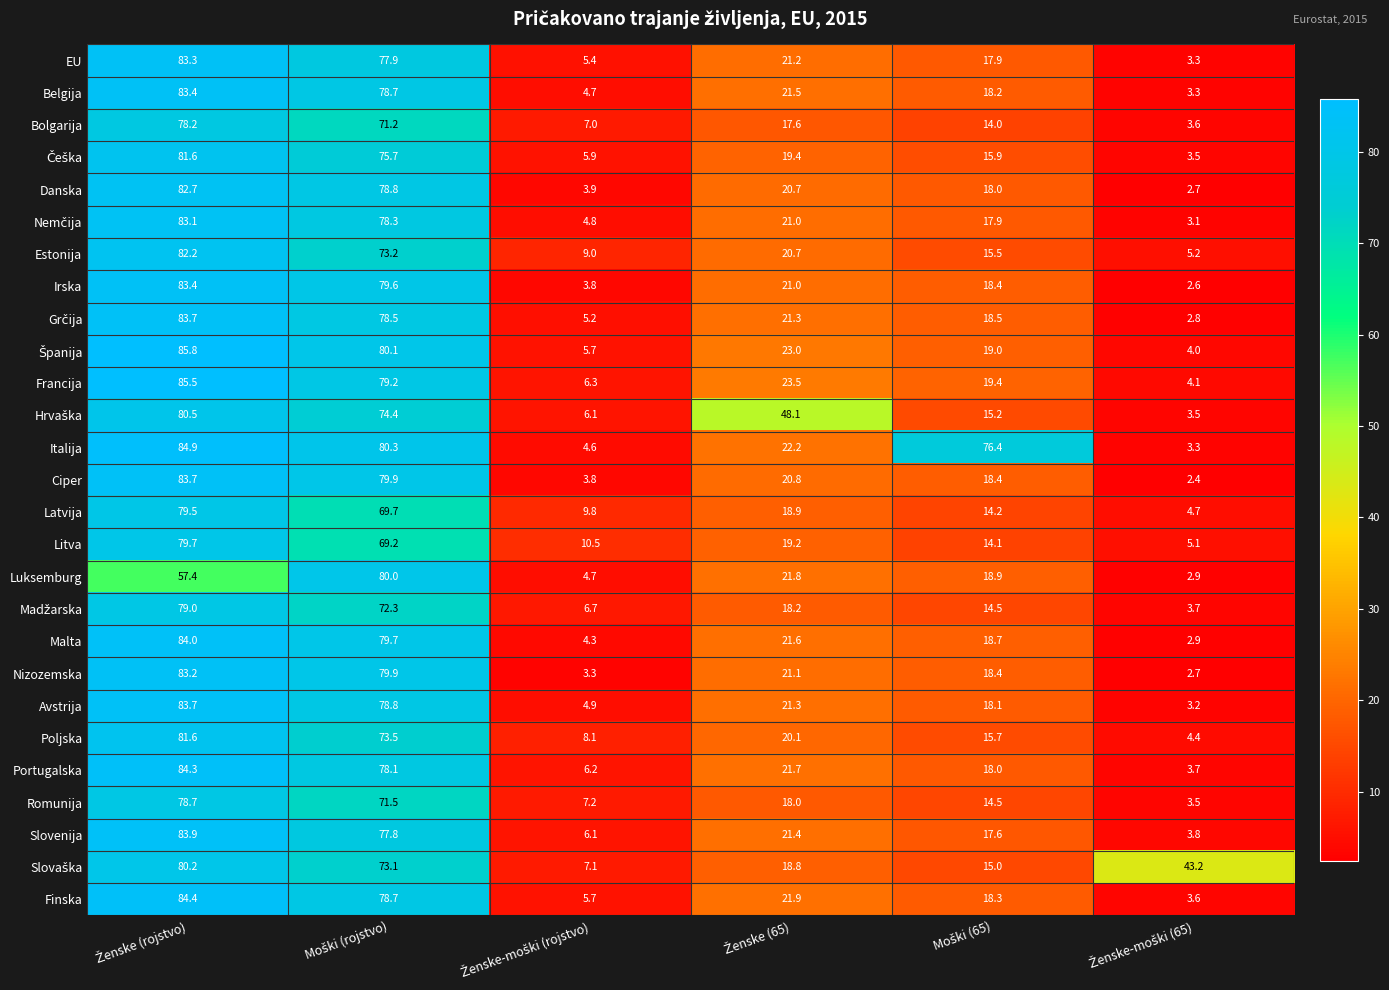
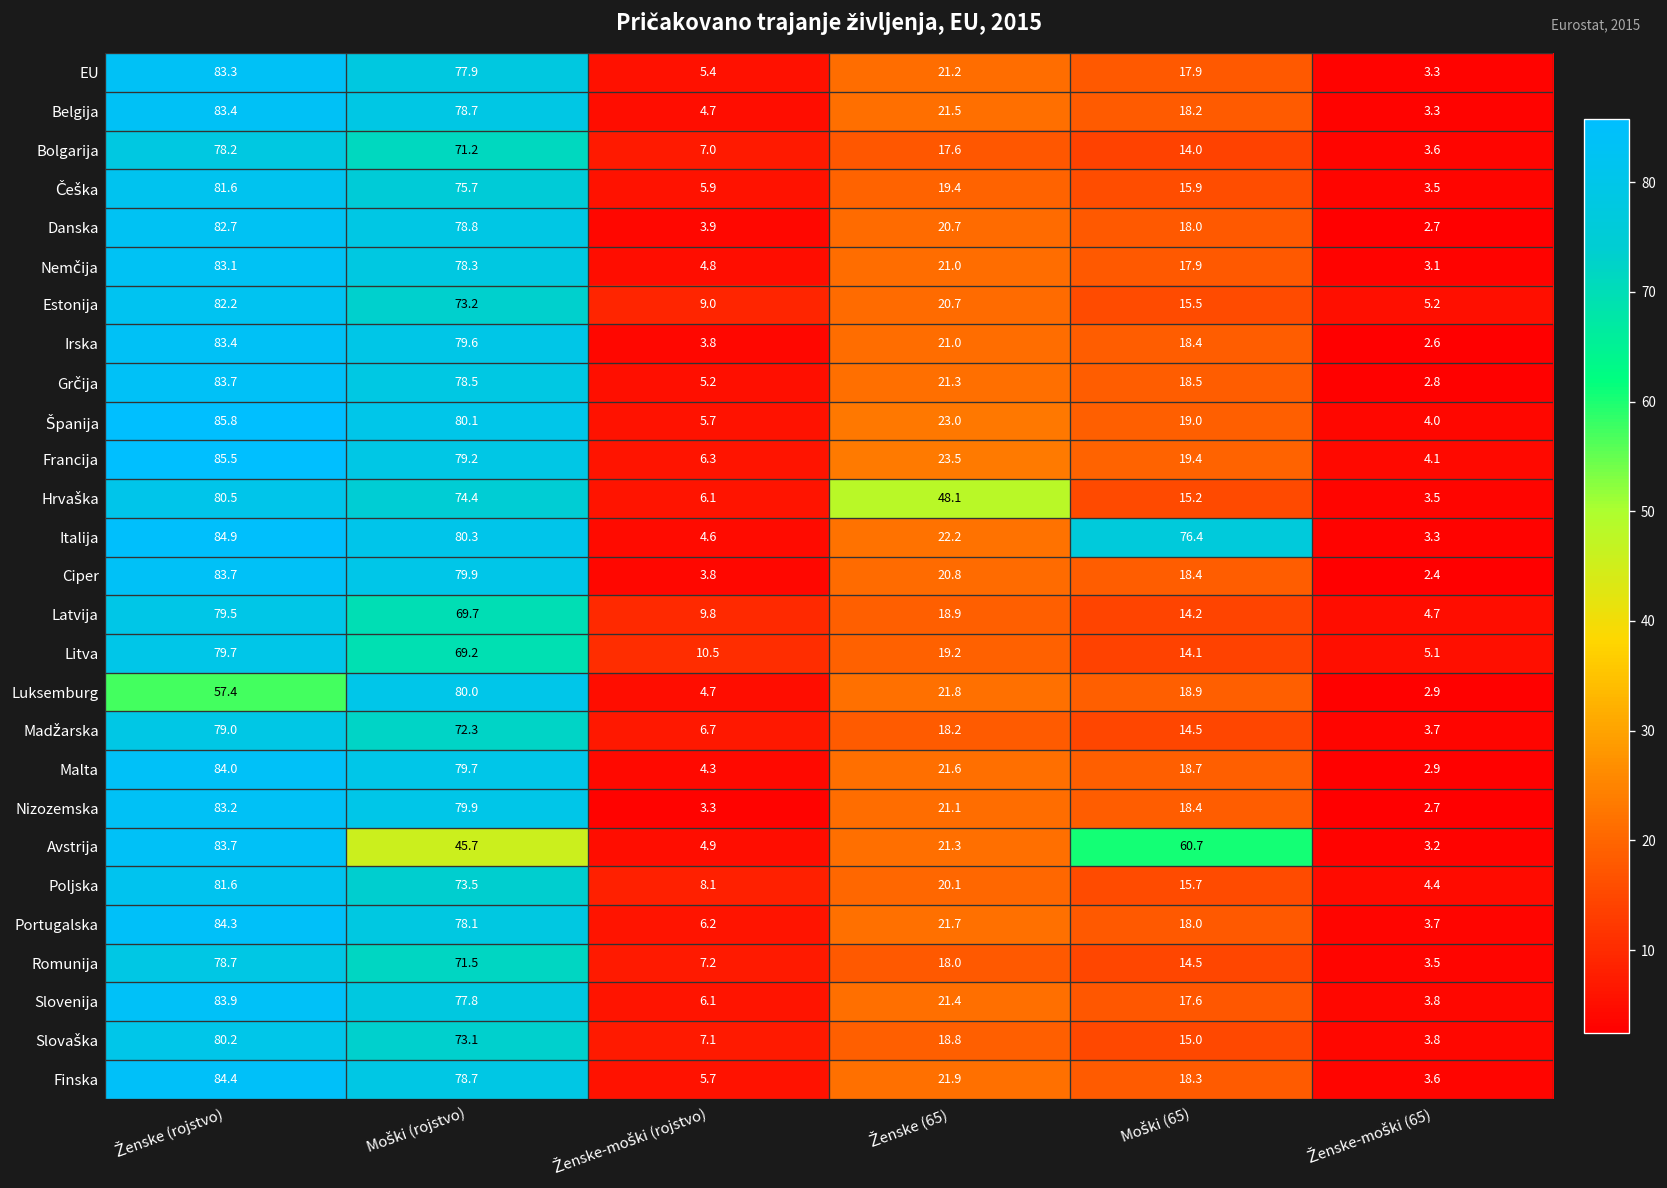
  {
    "EU": {
      "Ženske (rojstvo)": 83.3,
      "Moški (rojstvo)": 77.9,
      "Ženske-moški (rojstvo)": 5.4,
      "Ženske (65)": 21.2,
      "Moški (65)": 17.9,
      "Ženske-moški (65)": 3.3
    },
    "Belgija": {
      "Ženske (rojstvo)": 83.4,
      "Moški (rojstvo)": 78.7,
      "Ženske-moški (rojstvo)": 4.7,
      "Ženske (65)": 21.5,
      "Moški (65)": 18.2,
      "Ženske-moški (65)": 3.3
    },
    "Bolgarija": {
      "Ženske (rojstvo)": 78.2,
      "Moški (rojstvo)": 71.2,
      "Ženske-moški (rojstvo)": 7.0,
      "Ženske (65)": 17.6,
      "Moški (65)": 14.0,
      "Ženske-moški (65)": 3.6
    },
    "Češka": {
      "Ženske (rojstvo)": 81.6,
      "Moški (rojstvo)": 75.7,
      "Ženske-moški (rojstvo)": 5.9,
      "Ženske (65)": 19.4,
      "Moški (65)": 15.9,
      "Ženske-moški (65)": 3.5
    },
    "Danska": {
      "Ženske (rojstvo)": 82.7,
      "Moški (rojstvo)": 78.8,
      "Ženske-moški (rojstvo)": 3.9,
      "Ženske (65)": 20.7,
      "Moški (65)": 18.0,
      "Ženske-moški (65)": 2.7
    },
    "Nemčija": {
      "Ženske (rojstvo)": 83.1,
      "Moški (rojstvo)": 78.3,
      "Ženske-moški (rojstvo)": 4.8,
      "Ženske (65)": 21.0,
      "Moški (65)": 17.9,
      "Ženske-moški (65)": 3.1
    },
    "Estonija": {
      "Ženske (rojstvo)": 82.2,
      "Moški (rojstvo)": 73.2,
      "Ženske-moški (rojstvo)": 9.0,
      "Ženske (65)": 20.7,
      "Moški (65)": 15.5,
      "Ženske-moški (65)": 5.2
    },
    "Irska": {
      "Ženske (rojstvo)": 83.4,
      "Moški (rojstvo)": 79.6,
      "Ženske-moški (rojstvo)": 3.8,
      "Ženske (65)": 21.0,
      "Moški (65)": 18.4,
      "Ženske-moški (65)": 2.6
    },
    "Grčija": {
      "Ženske (rojstvo)": 83.7,
      "Moški (rojstvo)": 78.5,
      "Ženske-moški (rojstvo)": 5.2,
      "Ženske (65)": 21.3,
      "Moški (65)": 18.5,
      "Ženske-moški (65)": 2.8
    },
    "Španija": {
      "Ženske (rojstvo)": 85.8,
      "Moški (rojstvo)": 80.1,
      "Ženske-moški (rojstvo)": 5.7,
      "Ženske (65)": 23.0,
      "Moški (65)": 19.0,
      "Ženske-moški (65)": 4.0
    },
    "Francija": {
      "Ženske (rojstvo)": 85.5,
      "Moški (rojstvo)": 79.2,
      "Ženske-moški (rojstvo)": 6.3,
      "Ženske (65)": 23.5,
      "Moški (65)": 19.4,
      "Ženske-moški (65)": 4.1
    },
    "Hrvaška": {
      "Ženske (rojstvo)": 80.5,
      "Moški (rojstvo)": 74.4,
      "Ženske-moški (rojstvo)": 6.1,
      "Ženske (65)": 48.1,
      "Moški (65)": 15.2,
      "Ženske-moški (65)": 3.5
    },
    "Italija": {
      "Ženske (rojstvo)": 84.9,
      "Moški (rojstvo)": 80.3,
      "Ženske-moški (rojstvo)": 4.6,
      "Ženske (65)": 22.2,
      "Moški (65)": 76.4,
      "Ženske-moški (65)": 3.3
    },
    "Ciper": {
      "Ženske (rojstvo)": 83.7,
      "Moški (rojstvo)": 79.9,
      "Ženske-moški (rojstvo)": 3.8,
      "Ženske (65)": 20.8,
      "Moški (65)": 18.4,
      "Ženske-moški (65)": 2.4
    },
    "Latvija": {
      "Ženske (rojstvo)": 79.5,
      "Moški (rojstvo)": 69.7,
      "Ženske-moški (rojstvo)": 9.8,
      "Ženske (65)": 18.9,
      "Moški (65)": 14.2,
      "Ženske-moški (65)": 4.7
    },
    "Litva": {
      "Ženske (rojstvo)": 79.7,
      "Moški (rojstvo)": 69.2,
      "Ženske-moški (rojstvo)": 10.5,
      "Ženske (65)": 19.2,
      "Moški (65)": 14.1,
      "Ženske-moški (65)": 5.1
    },
    "Luksemburg": {
      "Ženske (rojstvo)": 57.4,
      "Moški (rojstvo)": 80.0,
      "Ženske-moški (rojstvo)": 4.7,
      "Ženske (65)": 21.8,
      "Moški (65)": 18.9,
      "Ženske-moški (65)": 2.9
    },
    "Madžarska": {
      "Ženske (rojstvo)": 79.0,
      "Moški (rojstvo)": 72.3,
      "Ženske-moški (rojstvo)": 6.7,
      "Ženske (65)": 18.2,
      "Moški (65)": 14.5,
      "Ženske-moški (65)": 3.7
    },
    "Malta": {
      "Ženske (rojstvo)": 84.0,
      "Moški (rojstvo)": 79.7,
      "Ženske-moški (rojstvo)": 4.3,
      "Ženske (65)": 21.6,
      "Moški (65)": 18.7,
      "Ženske-moški (65)": 2.9
    },
    "Nizozemska": {
      "Ženske (rojstvo)": 83.2,
      "Moški (rojstvo)": 79.9,
      "Ženske-moški (rojstvo)": 3.3,
      "Ženske (65)": 21.1,
      "Moški (65)": 18.4,
      "Ženske-moški (65)": 2.7
    },
    "Avstrija": {
      "Ženske (rojstvo)": 83.7,
-     "Moški (rojstvo)": 78.8,
+     "Moški (rojstvo)": 45.7,
      "Ženske-moški (rojstvo)": 4.9,
      "Ženske (65)": 21.3,
-     "Moški (65)": 18.1,
+     "Moški (65)": 60.7,
      "Ženske-moški (65)": 3.2
    },
    "Poljska": {
      "Ženske (rojstvo)": 81.6,
      "Moški (rojstvo)": 73.5,
      "Ženske-moški (rojstvo)": 8.1,
      "Ženske (65)": 20.1,
      "Moški (65)": 15.7,
      "Ženske-moški (65)": 4.4
    },
    "Portugalska": {
      "Ženske (rojstvo)": 84.3,
      "Moški (rojstvo)": 78.1,
      "Ženske-moški (rojstvo)": 6.2,
      "Ženske (65)": 21.7,
      "Moški (65)": 18.0,
      "Ženske-moški (65)": 3.7
    },
    "Romunija": {
      "Ženske (rojstvo)": 78.7,
      "Moški (rojstvo)": 71.5,
      "Ženske-moški (rojstvo)": 7.2,
      "Ženske (65)": 18.0,
      "Moški (65)": 14.5,
      "Ženske-moški (65)": 3.5
    },
    "Slovenija": {
      "Ženske (rojstvo)": 83.9,
      "Moški (rojstvo)": 77.8,
      "Ženske-moški (rojstvo)": 6.1,
      "Ženske (65)": 21.4,
      "Moški (65)": 17.6,
      "Ženske-moški (65)": 3.8
    },
    "Slovaška": {
      "Ženske (rojstvo)": 80.2,
      "Moški (rojstvo)": 73.1,
      "Ženske-moški (rojstvo)": 7.1,
      "Ženske (65)": 18.8,
      "Moški (65)": 15.0,
-     "Ženske-moški (65)": 43.2
+     "Ženske-moški (65)": 3.8
    },
    "Finska": {
      "Ženske (rojstvo)": 84.4,
      "Moški (rojstvo)": 78.7,
      "Ženske-moški (rojstvo)": 5.7,
      "Ženske (65)": 21.9,
      "Moški (65)": 18.3,
      "Ženske-moški (65)": 3.6
    }
  }
